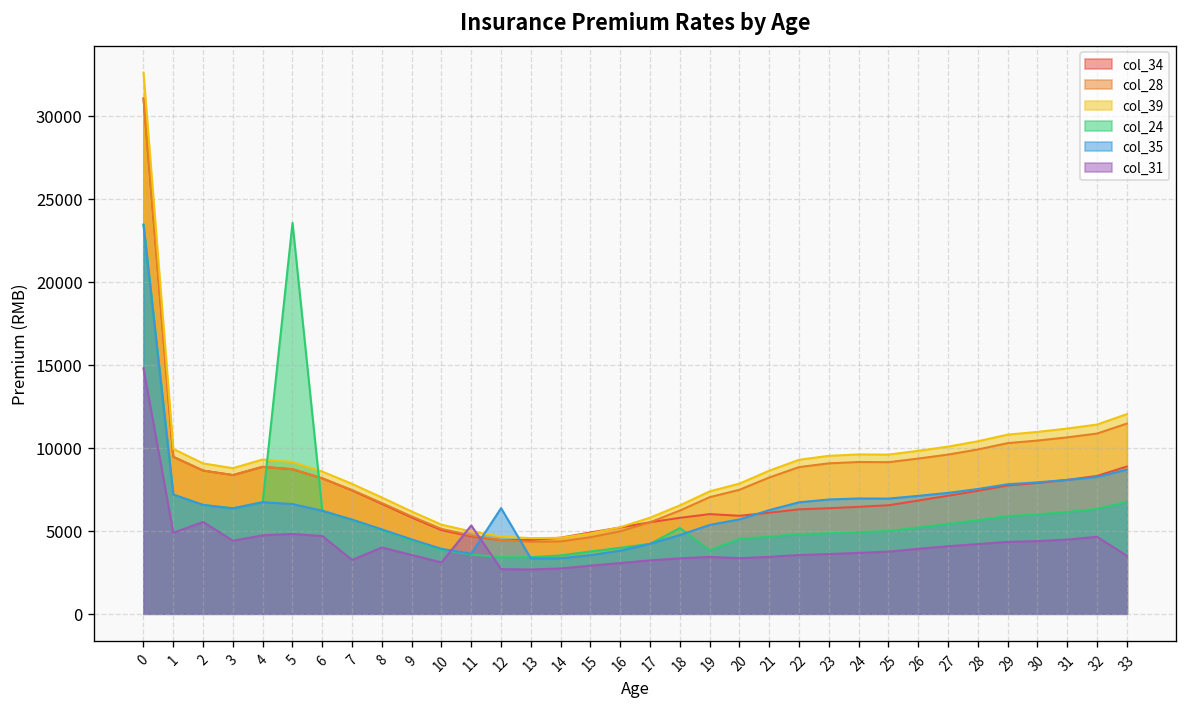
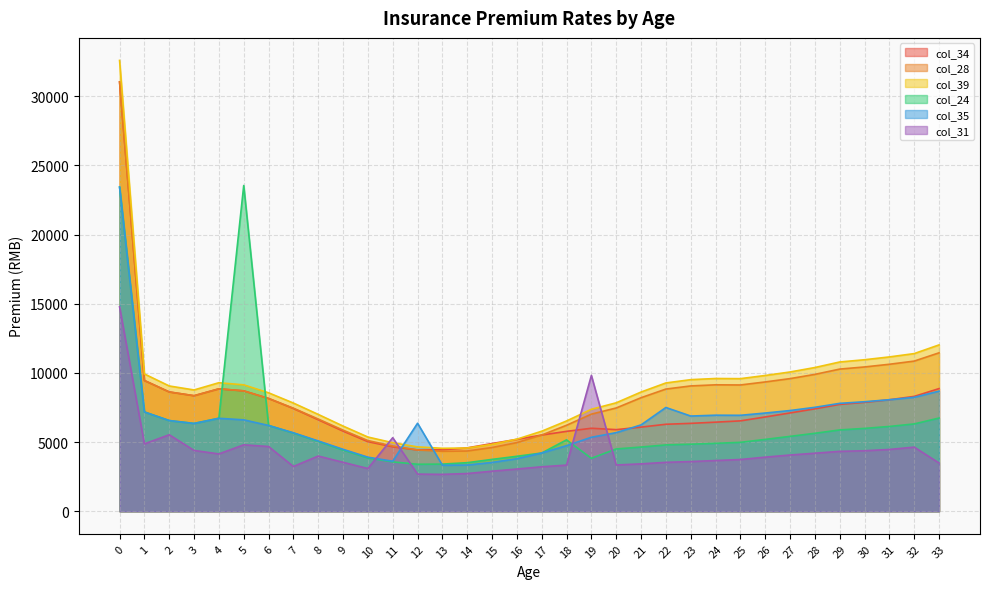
  {
    "col_24": {
      "5": 23600,
      "12": 3400,
      "15": 3800,
      "18": 5200,
      "19": 3800,
      "20": 4500,
      "21": 4600,
      "22": 4800,
      "23": 4800,
      "24": 4900,
      "25": 5000,
      "26": 5200,
      "27": 5400,
      "28": 5600,
      "29": 5900,
      "30": 6000,
      "31": 6100,
      "32": 6300,
      "33": 6700
    },
    "col_35": {
      "5": 6600,
      "12": 6400,
      "15": 3500,
      "18": 4700,
      "19": 5400,
      "20": 5700,
-     "22": 6700,
+     "22": 7500,
      "23": 6900,
      "24": 6900,
      "25": 6900,
      "26": 7100
    },
    "col_31": {
      "0": 14800,
      "1": 4900,
      "2": 5500,
      "3": 4400,
-     "4": 4700,
+     "4": 4100,
      "5": 4800,
      "6": 4700,
      "7": 3200,
      "8": 4000,
      "9": 3500,
      "10": 3100,
      "11": 5300,
      "12": 2700,
      "13": 2700,
      "14": 2700,
      "15": 2900,
      "16": 3100,
      "17": 3200,
      "18": 3300,
-     "19": 3400,
+     "19": 9800,
      "20": 3300,
      "21": 3400,
      "22": 3500,
      "23": 3600,
      "24": 3700,
      "25": 3700,
      "26": 3900,
      "27": 4100,
      "28": 4200,
      "29": 4300,
      "30": 4400,
      "31": 4500,
      "32": 4600,
      "33": 3500
    }
  }
